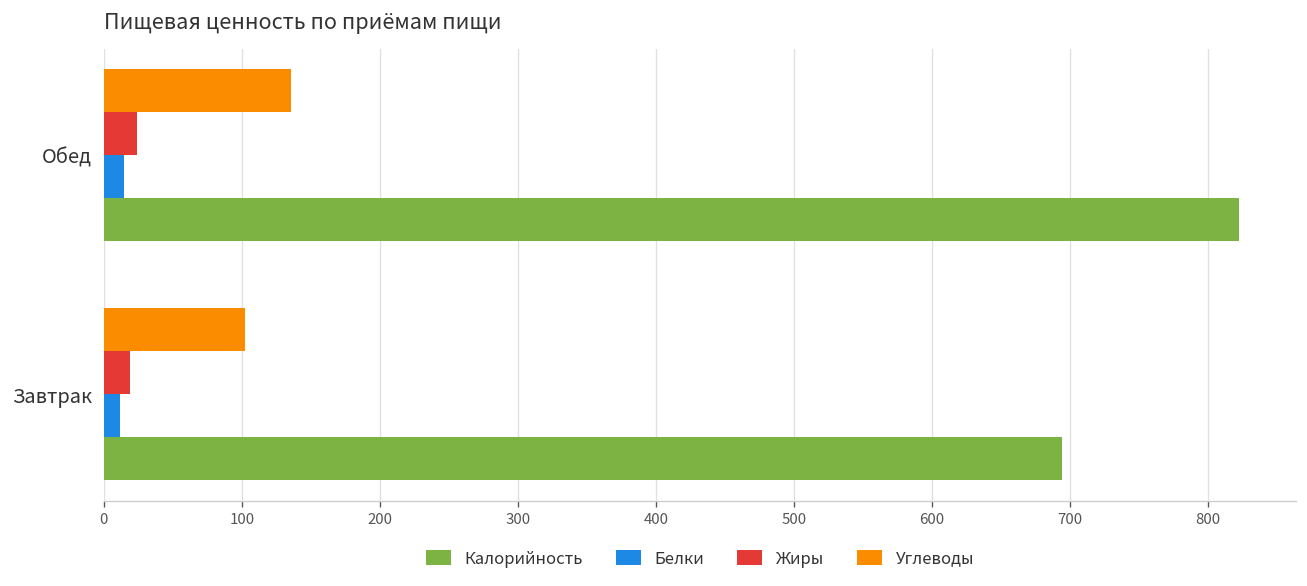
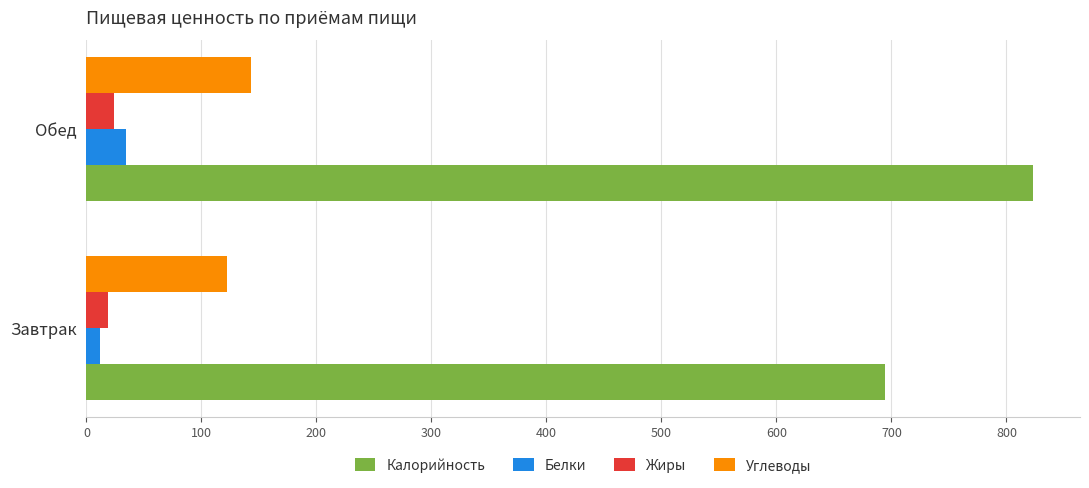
  {
    "Калорийность": {
      "Обед": 823,
      "Завтрак": 694
    },
    "Белки": {
-     "Обед": 14,
+     "Обед": 34,
      "Завтрак": 12
    },
    "Жиры": {
      "Обед": 24,
      "Завтрак": 19
    },
    "Углеводы": {
-     "Обед": 136,
-     "Завтрак": 102
+     "Обед": 143,
+     "Завтрак": 122
    }
  }
